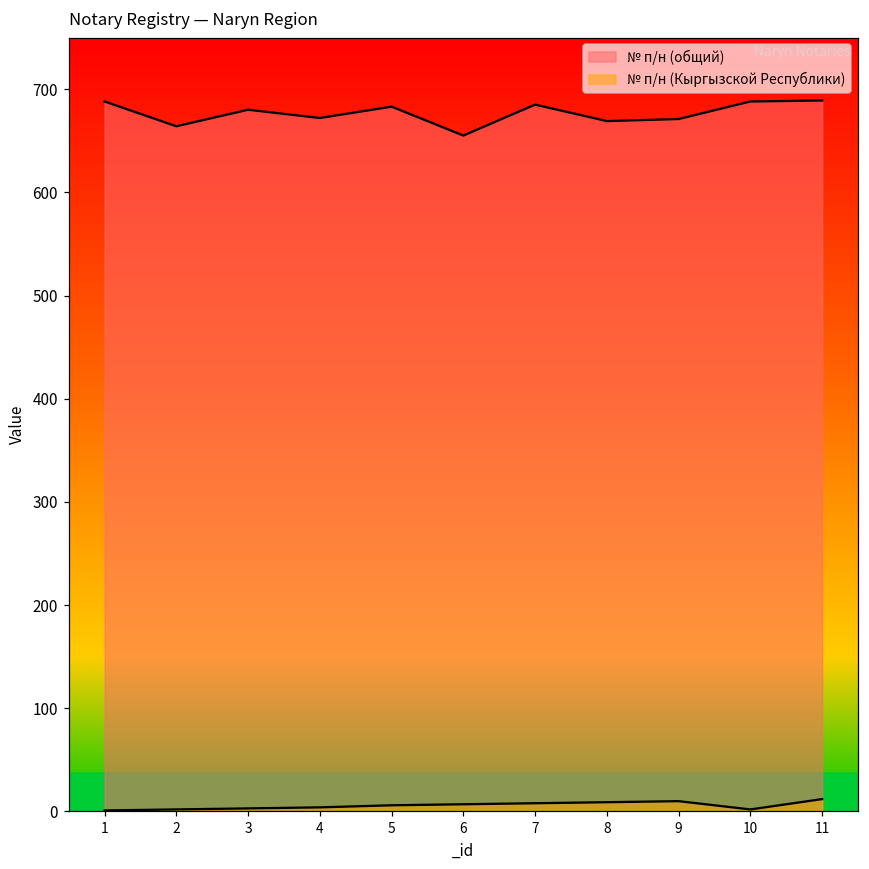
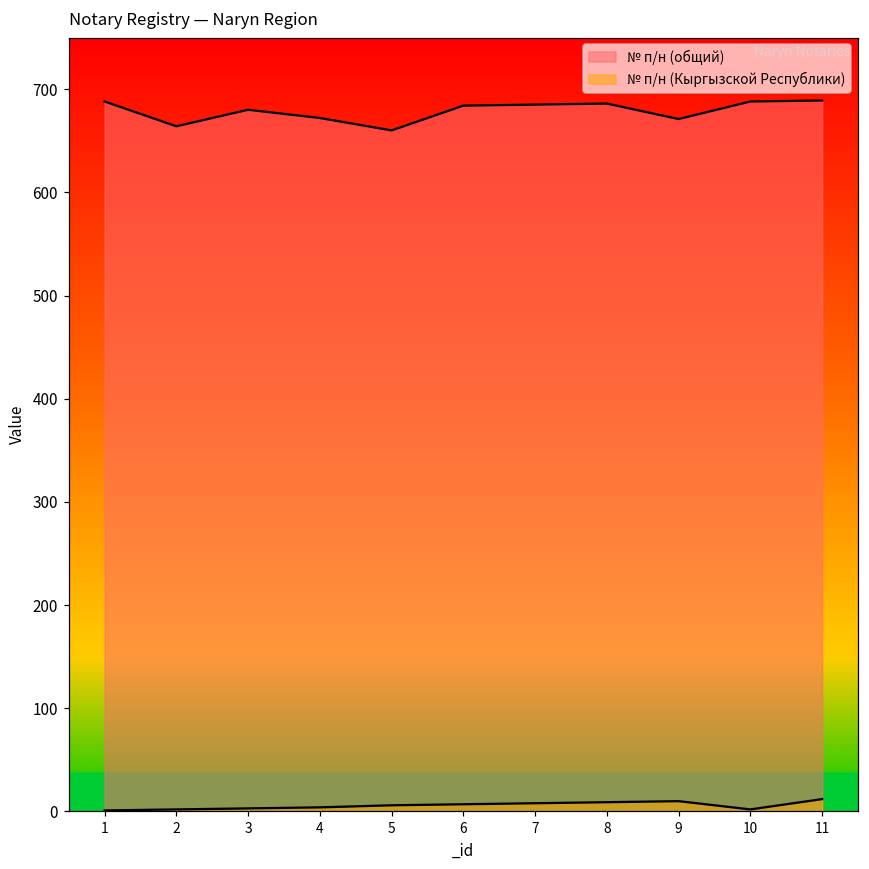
  {
    "№ п/н (общий)": {
      "1": 690,
      "2": 660,
      "3": 680,
      "4": 670,
-     "5": 680,
-     "6": 660,
+     "5": 660,
+     "6": 680,
      "7": 690,
-     "8": 670,
+     "8": 690,
      "9": 670,
      "10": 690,
      "11": 690
    },
    "№ п/н (Кыргызской Республики)": {
      "1": 0,
      "2": 0,
      "3": 0,
      "4": 0,
      "5": 10,
      "6": 10,
      "7": 10,
      "8": 10,
      "9": 10,
      "10": 0,
      "11": 10
    }
  }
